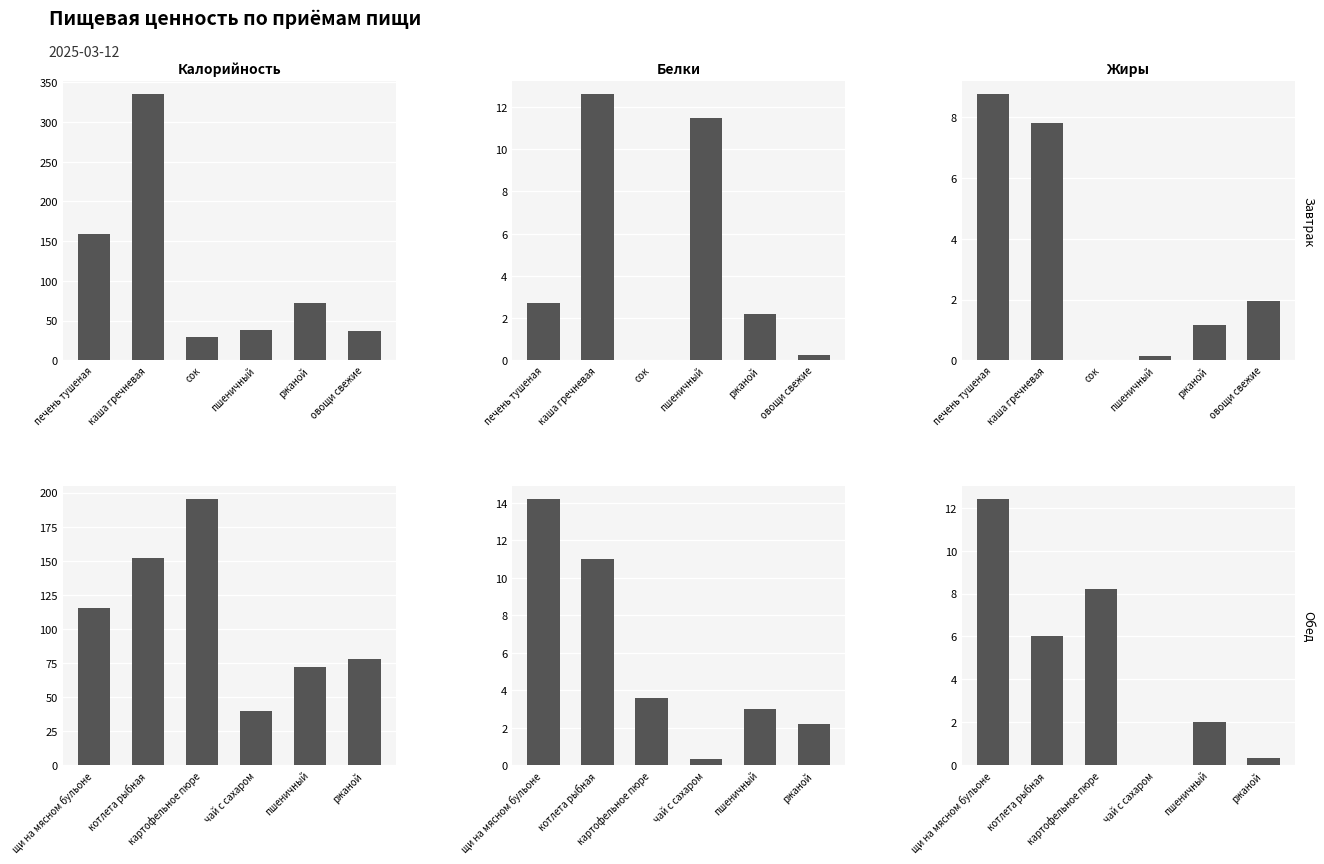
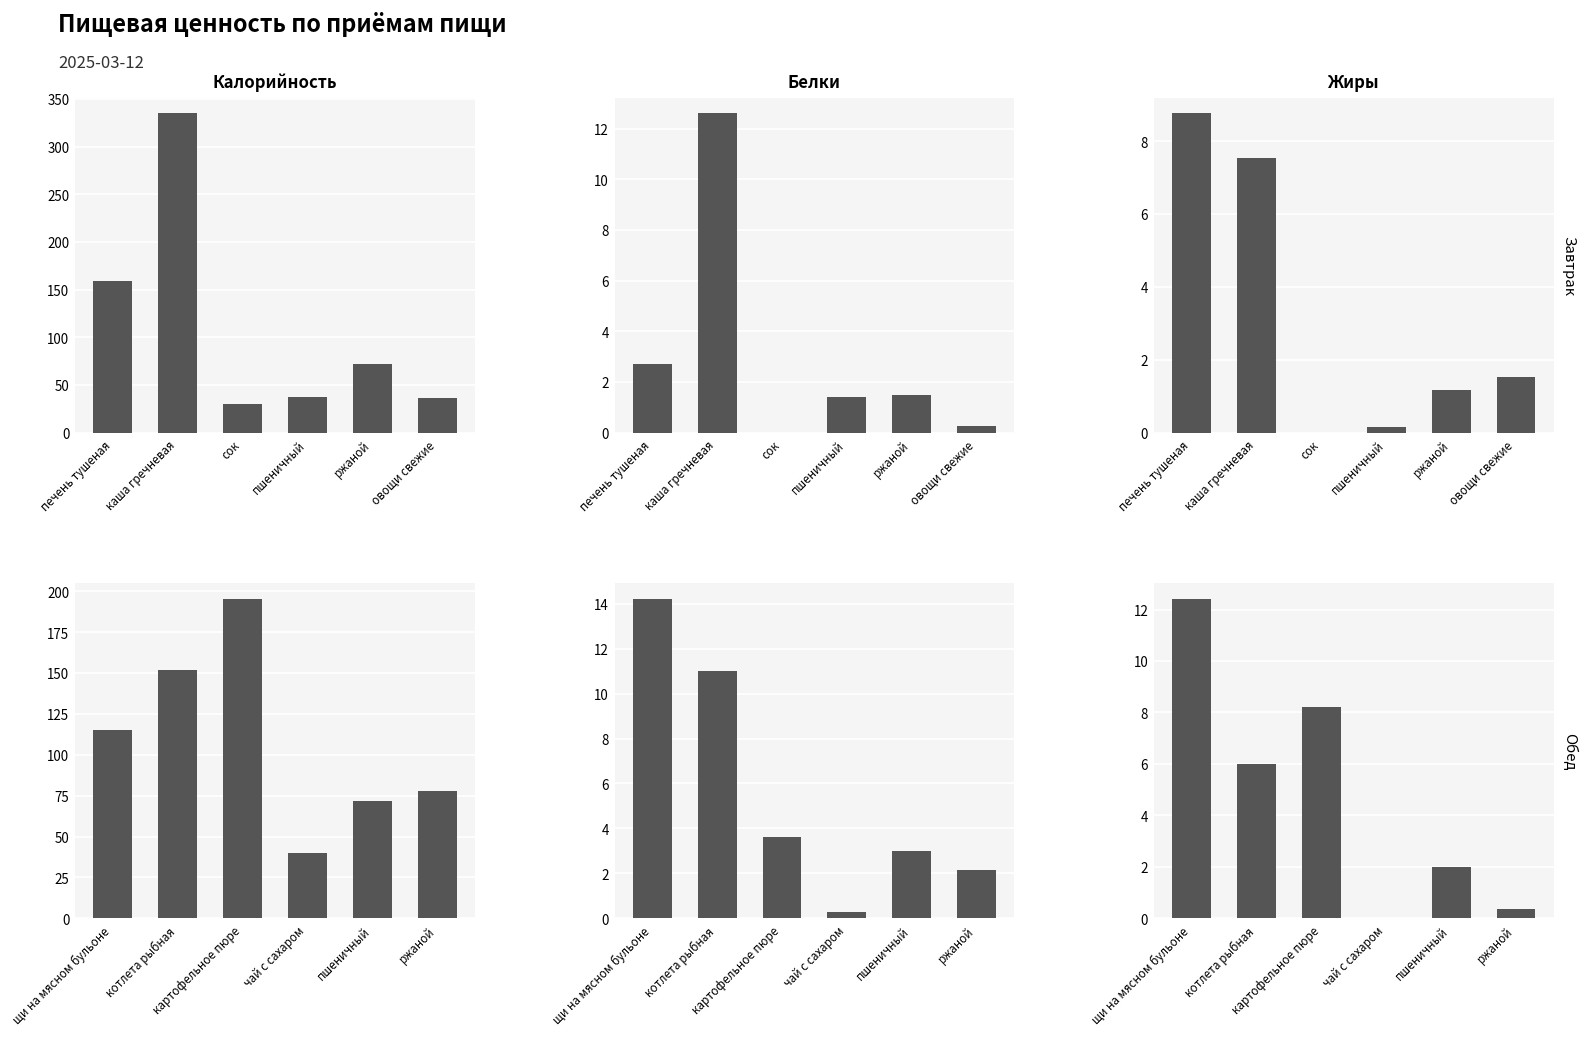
  {
    "Калорийность": {
      "печень тушеная": 160,
      "каша гречневая": 330,
      "сок": 30,
      "пшеничный": 40,
      "ржаной": 70,
      "овощи свежие": 40
    },
    "Белки": {
      "печень тушеная": 2.7,
      "каша гречневая": 12.6,
      "сок": 0.0,
-     "пшеничный": 11.5,
-     "ржаной": 2.2,
+     "пшеничный": 1.4,
+     "ржаной": 1.5,
      "овощи свежие": 0.3
    },
    "Жиры": {
      "печень тушеная": 8.8,
-     "каша гречневая": 7.8,
+     "каша гречневая": 7.5,
      "сок": 0.0,
      "пшеничный": 0.1,
      "ржаной": 1.2,
-     "овощи свежие": 2.0
+     "овощи свежие": 1.5
    }
  }
